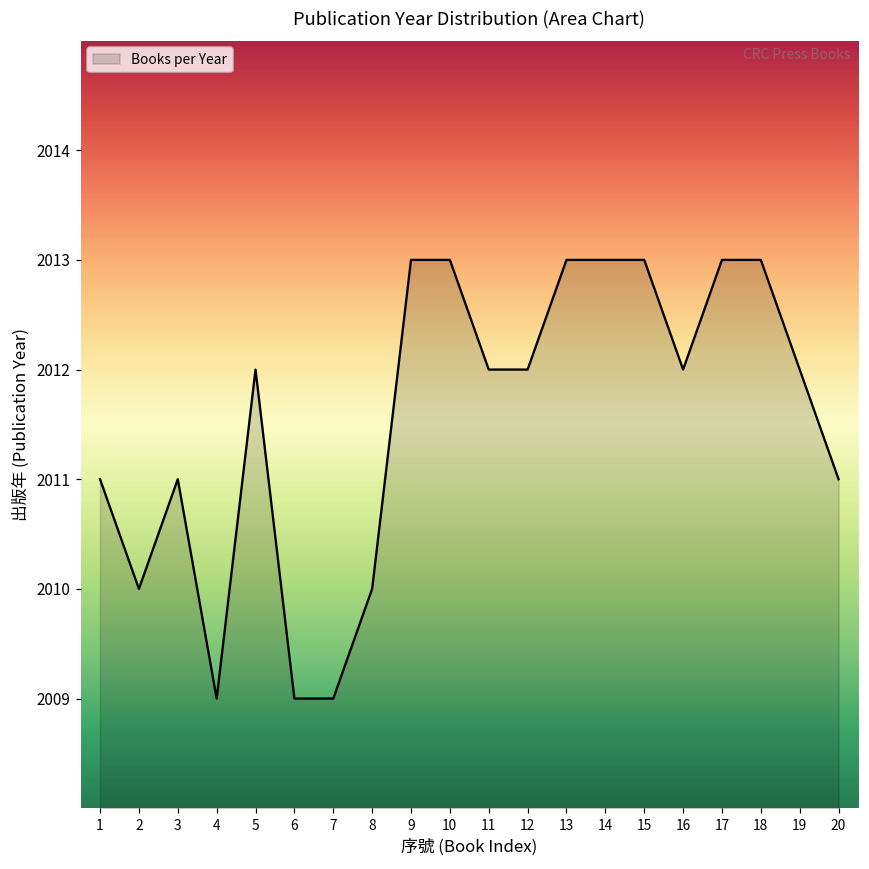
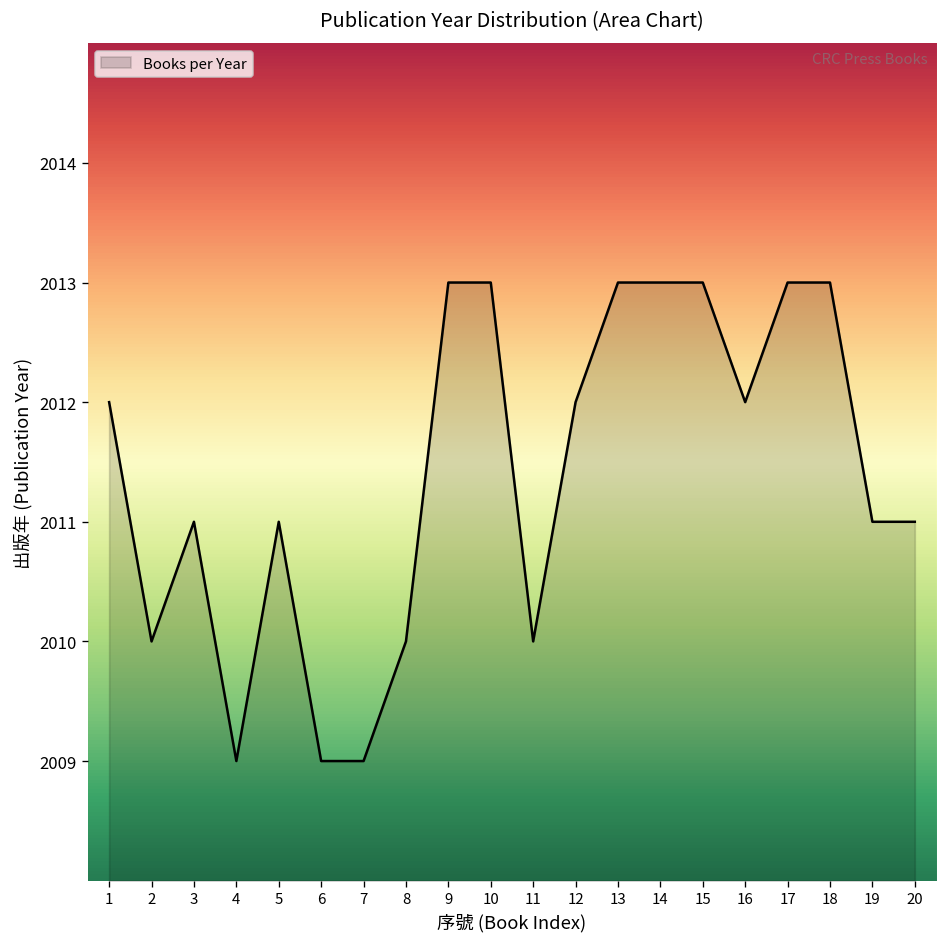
  {
-   "1": 2011,
+   "1": 2012,
    "2": 2010,
    "3": 2011,
    "4": 2009,
-   "5": 2012,
+   "5": 2011,
    "6": 2009,
    "7": 2009,
    "8": 2010,
    "9": 2013,
    "10": 2013,
-   "11": 2012,
+   "11": 2010,
    "12": 2012,
    "13": 2013,
    "14": 2013,
    "15": 2013,
    "16": 2012,
    "17": 2013,
    "18": 2013,
-   "19": 2012,
+   "19": 2011,
    "20": 2011
  }
